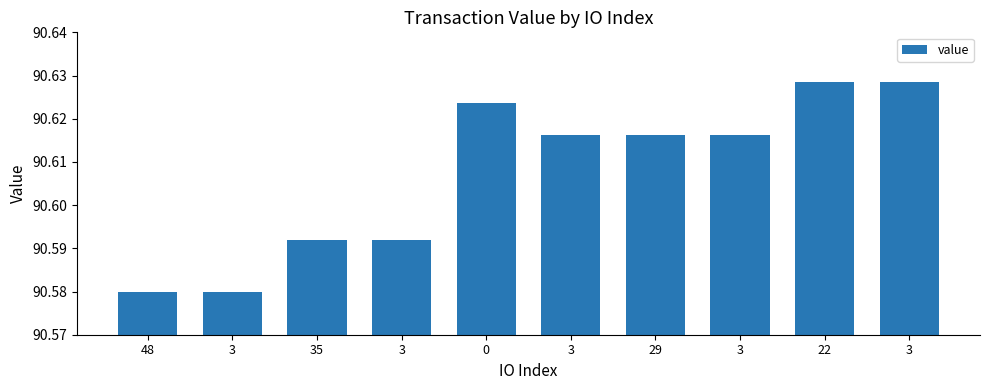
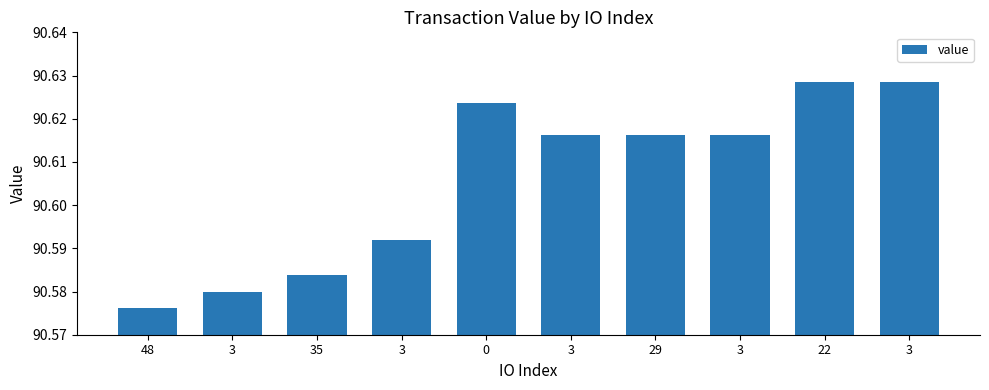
  {
-   "48": 90.580,
-   "35": 90.592,
+   "48": 90.576,
+   "35": 90.584,
    "0": 90.624,
    "29": 90.616,
    "22": 90.629
  }
